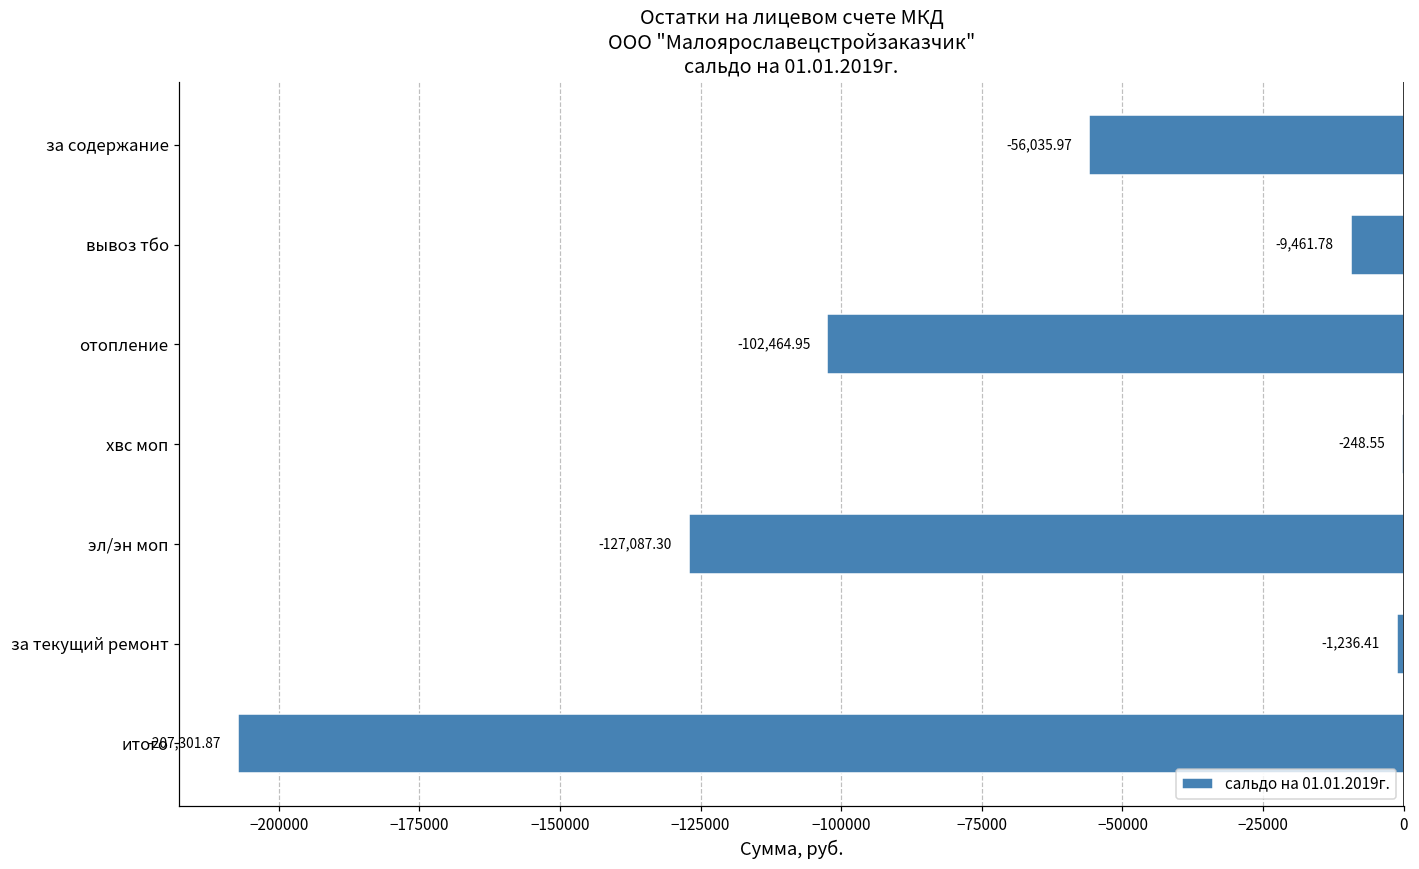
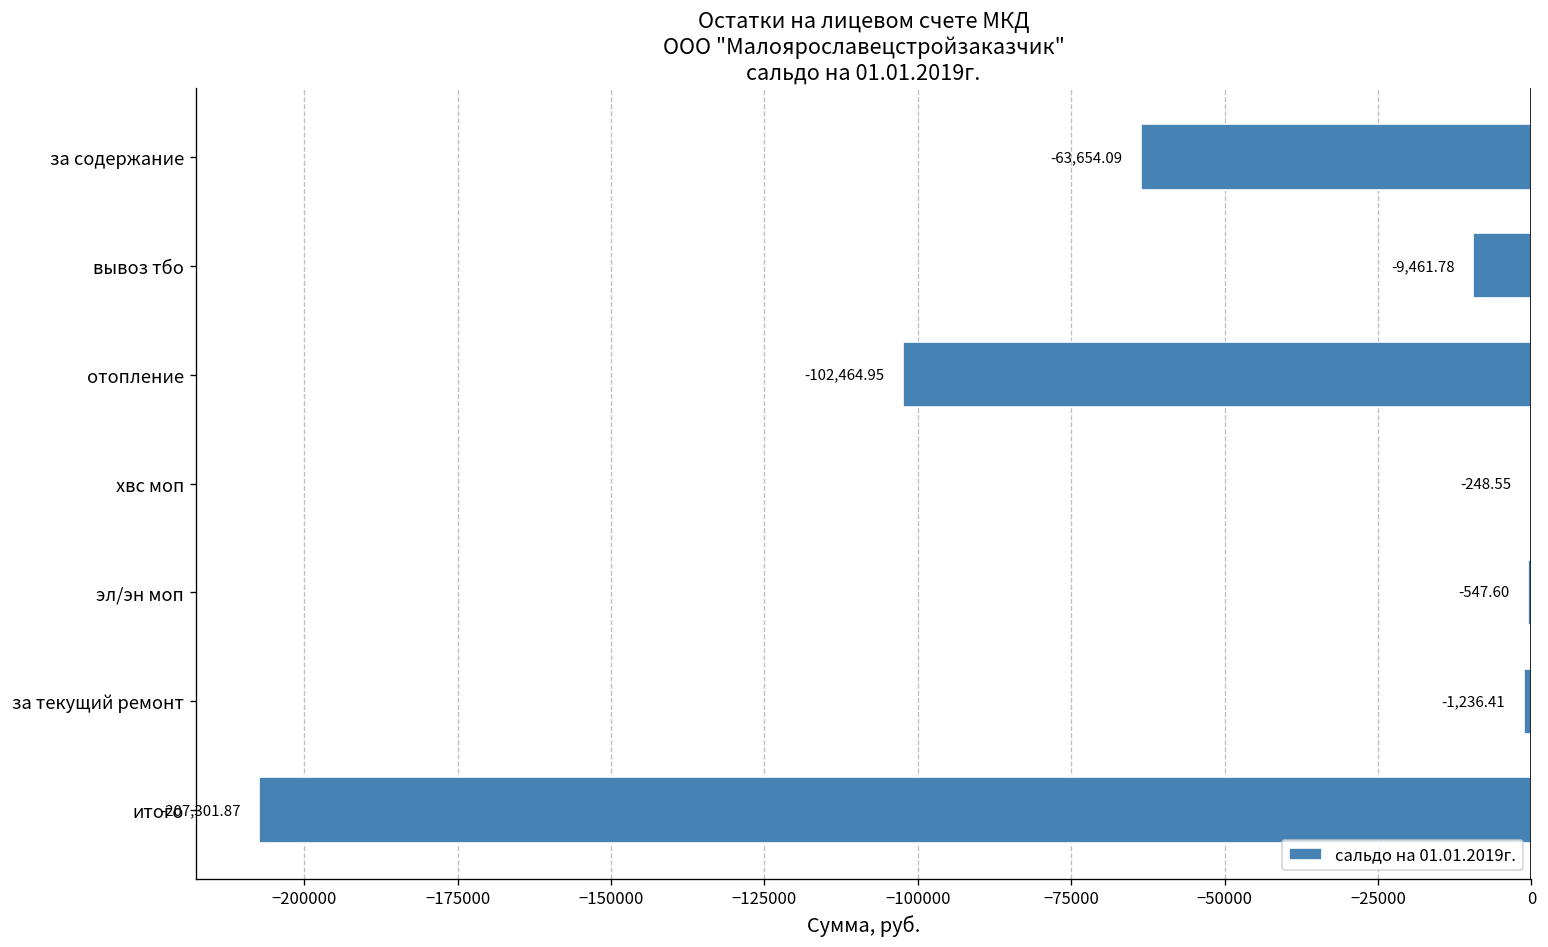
  {
-   "за содержание": "-56,035.97",
+   "за содержание": "-63,654.09",
    "вывоз тбо": "-9,461.78",
    "отопление": "-102,464.95",
    "хвс моп": "-248.55",
-   "эл/эн моп": "-127,087.30",
+   "эл/эн моп": "-547.60",
    "за текущий ремонт": "-1,236.41",
    "итого": "-207,301.87"
  }
